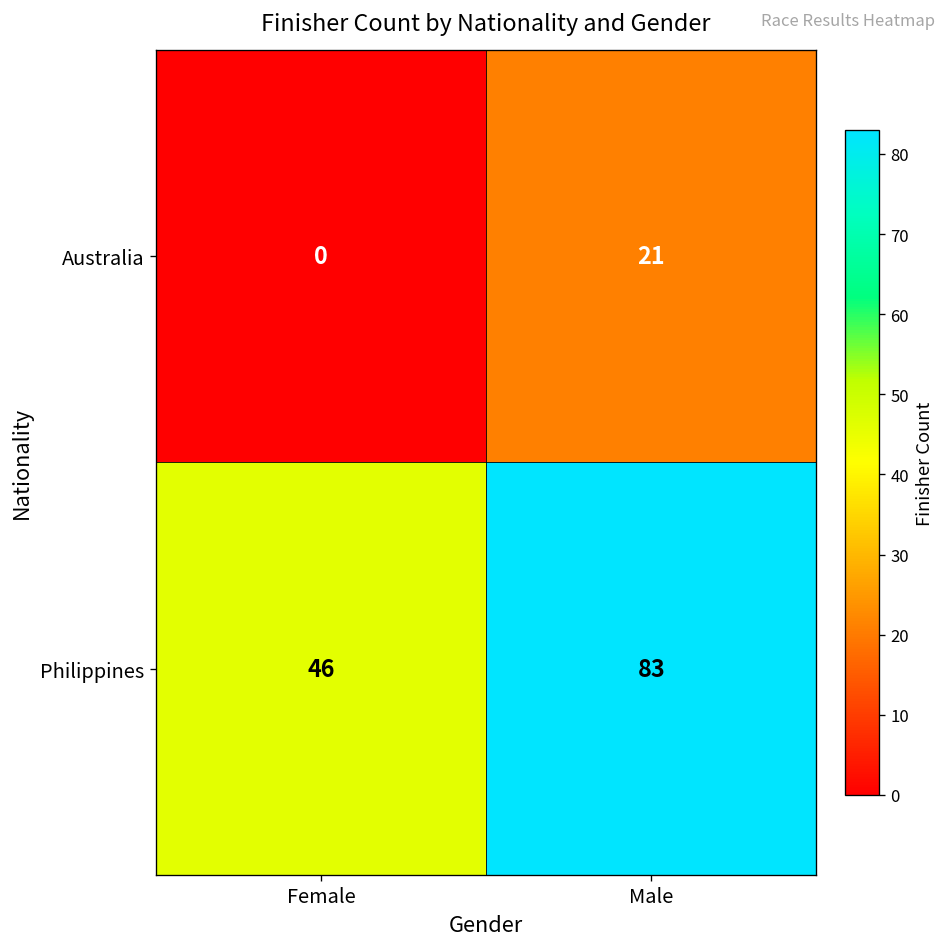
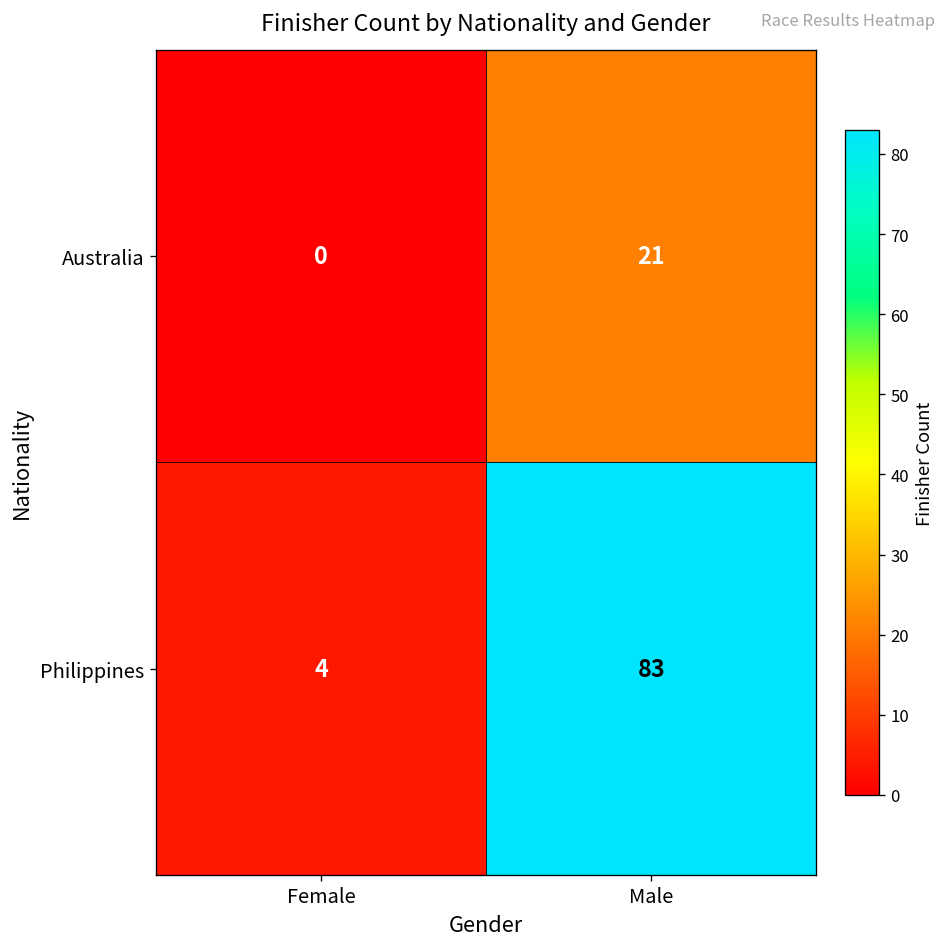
  {
    "Australia": {
      "Female": 0,
      "Male": 21
    },
    "Philippines": {
-     "Female": 46,
+     "Female": 4,
      "Male": 83
    }
  }
